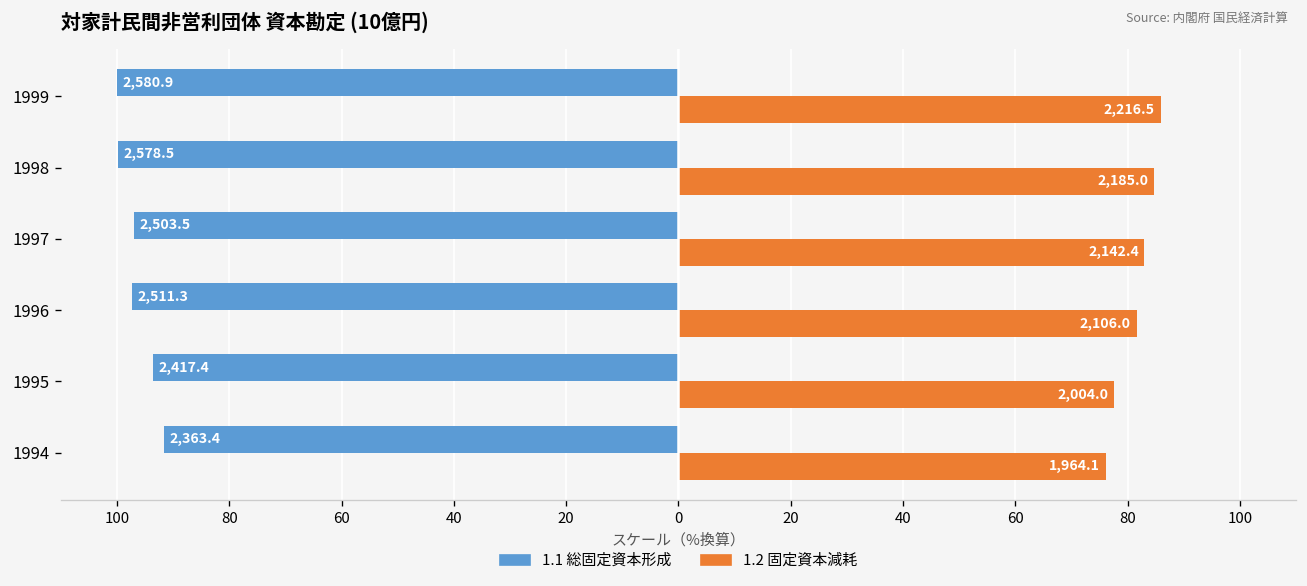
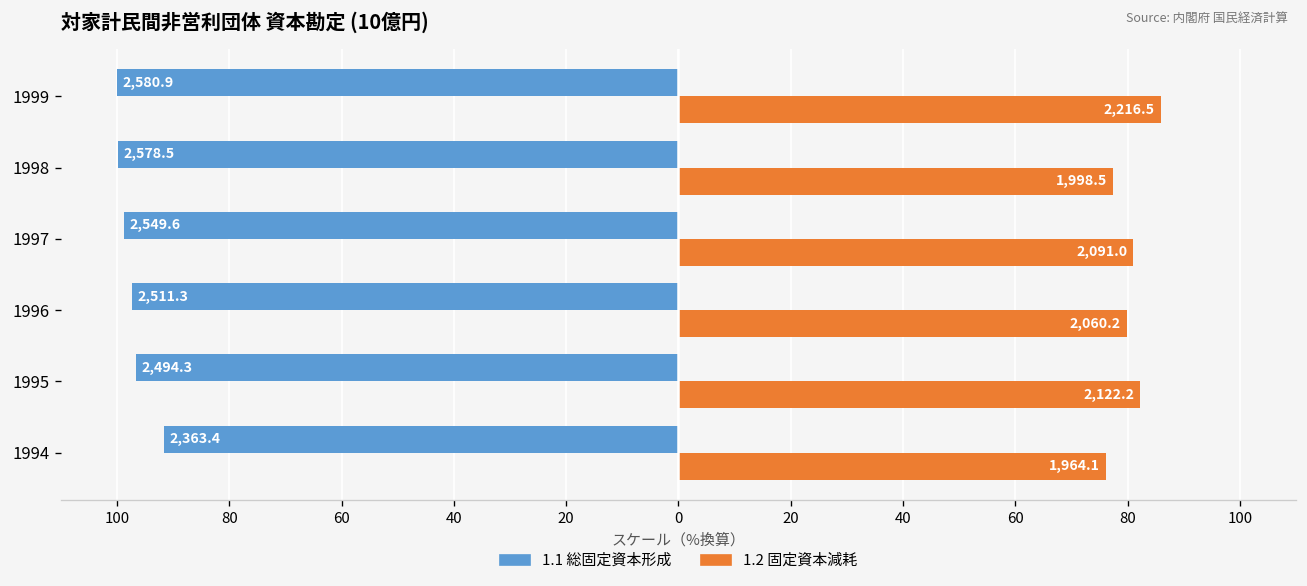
  {
    "1.1 総固定資本形成": {
-     "1997": "2,503.5",
-     "1995": "2,417.4"
+     "1997": "2,549.6",
+     "1995": "2,494.3"
    },
    "1.2 固定資本減耗": {
-     "1998": "2,185.0",
-     "1997": "2,142.4",
-     "1996": "2,106.0",
-     "1995": "2,004.0"
+     "1998": "1,998.5",
+     "1997": "2,091.0",
+     "1996": "2,060.2",
+     "1995": "2,122.2"
    }
  }
